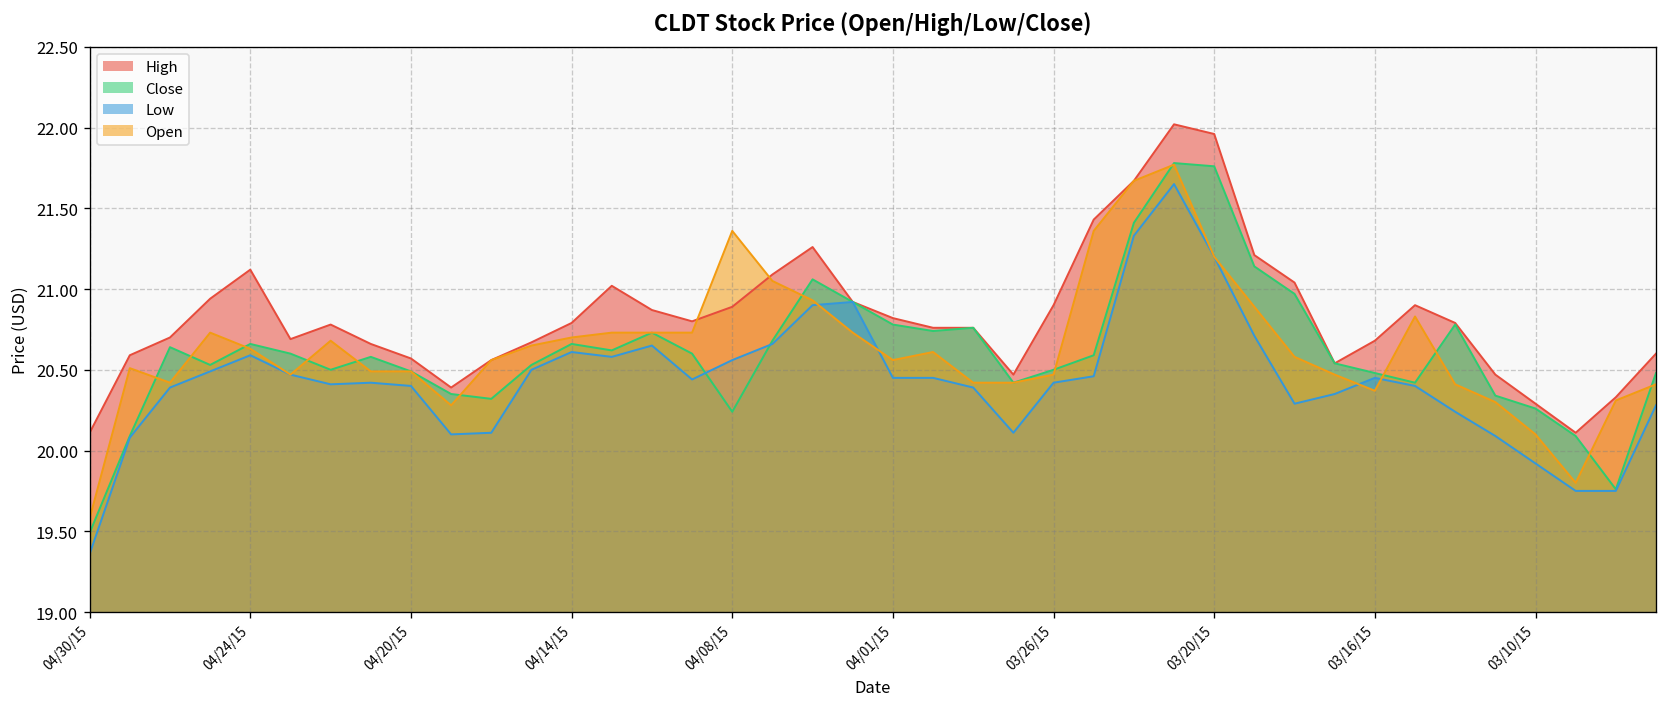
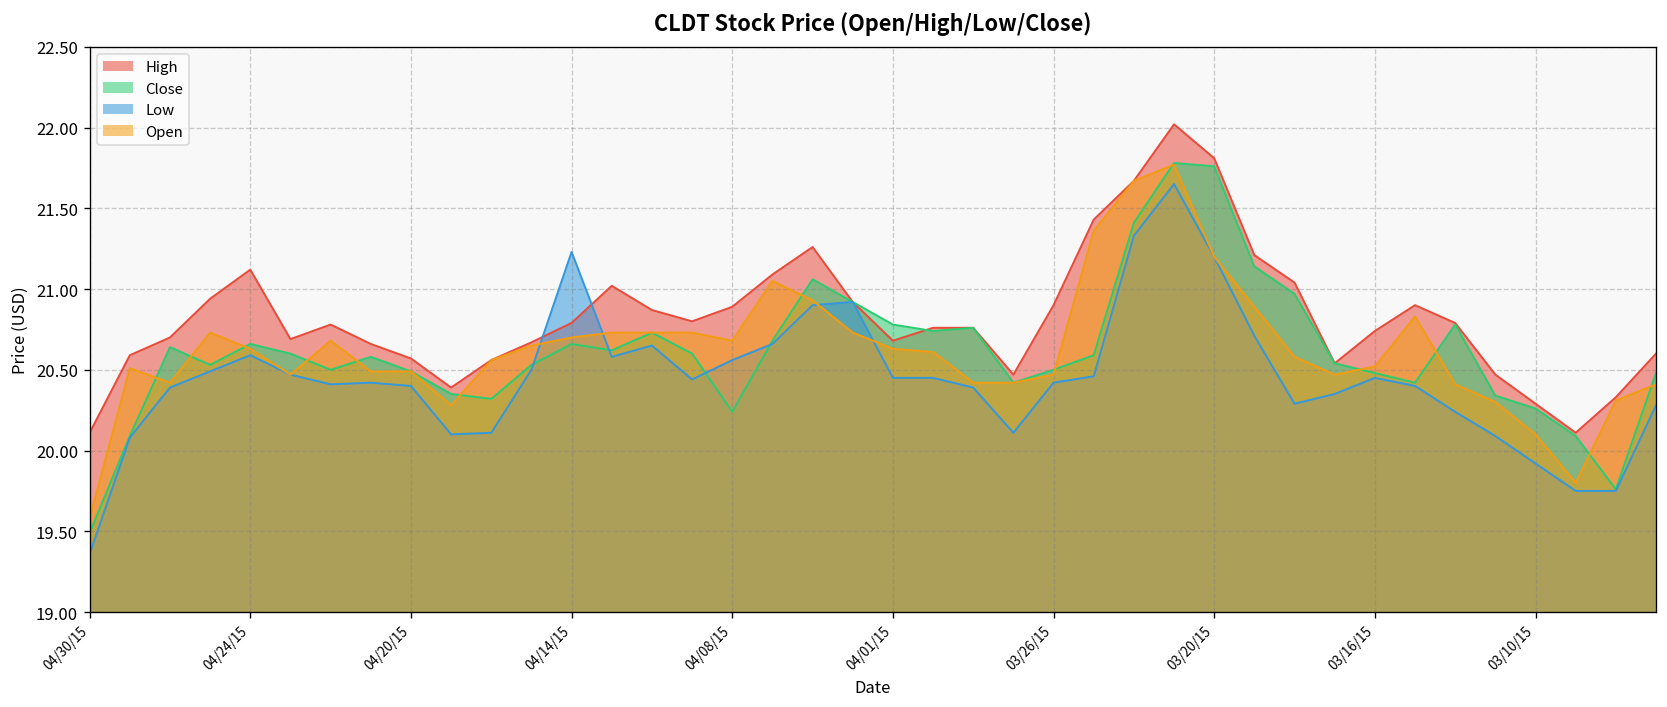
  {
    "High": {
      "04/30/15": 20.11,
      "04/24/15": 21.12,
      "04/20/15": 20.57,
      "04/14/15": 20.79,
      "04/08/15": 20.89,
-     "04/01/15": 20.82,
+     "04/01/15": 20.68,
      "03/26/15": 20.90,
-     "03/20/15": 21.96,
-     "03/16/15": 20.68,
+     "03/20/15": 21.81,
+     "03/16/15": 20.74,
      "03/10/15": 20.29
    },
    "Close": {
      "04/30/15": 19.49,
      "04/24/15": 20.66,
      "04/14/15": 20.66,
      "04/08/15": 20.24,
      "04/01/15": 20.78,
      "03/26/15": 20.50,
      "03/20/15": 21.76,
      "03/16/15": 20.48,
      "03/10/15": 20.26
    },
    "Low": {
      "04/30/15": 19.36,
      "04/24/15": 20.59,
      "04/20/15": 20.40,
-     "04/14/15": 20.61,
+     "04/14/15": 21.23,
      "04/08/15": 20.56,
      "04/01/15": 20.45,
      "03/26/15": 20.42,
      "03/16/15": 20.45,
      "03/10/15": 19.92
    },
    "Open": {
      "04/30/15": 19.58,
      "04/24/15": 20.63,
      "04/14/15": 20.70,
-     "04/08/15": 21.36,
-     "04/01/15": 20.56,
+     "04/08/15": 20.68,
+     "04/01/15": 20.63,
      "03/26/15": 20.47,
-     "03/16/15": 20.37,
+     "03/16/15": 20.52,
      "03/10/15": 20.10
    }
  }
